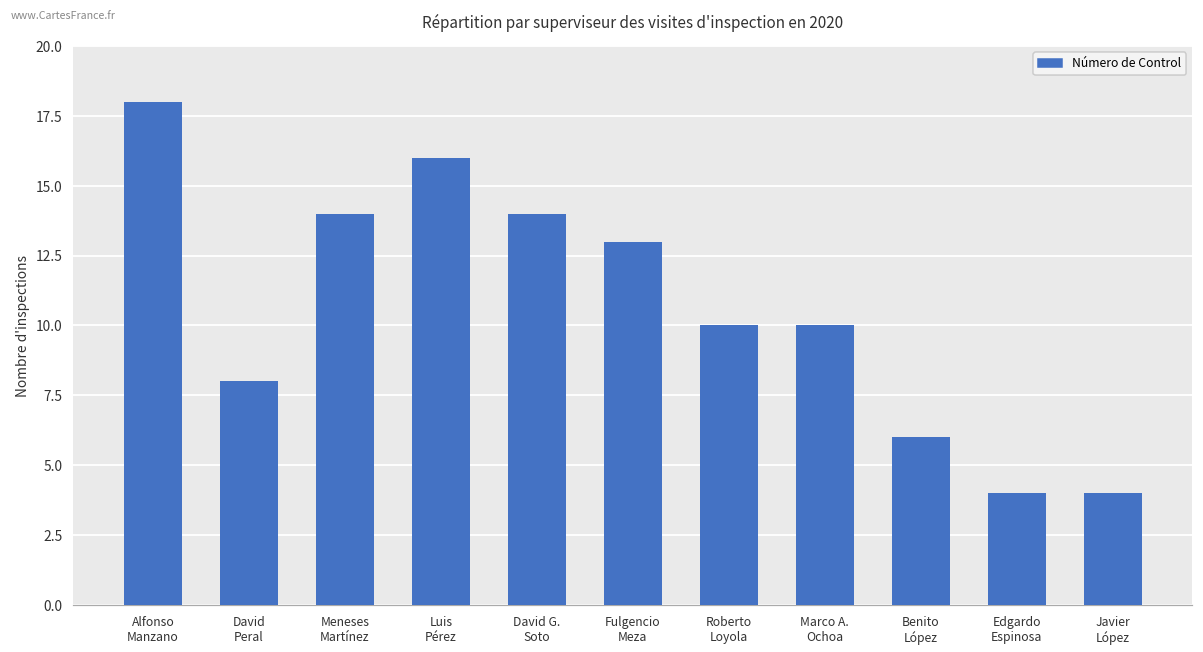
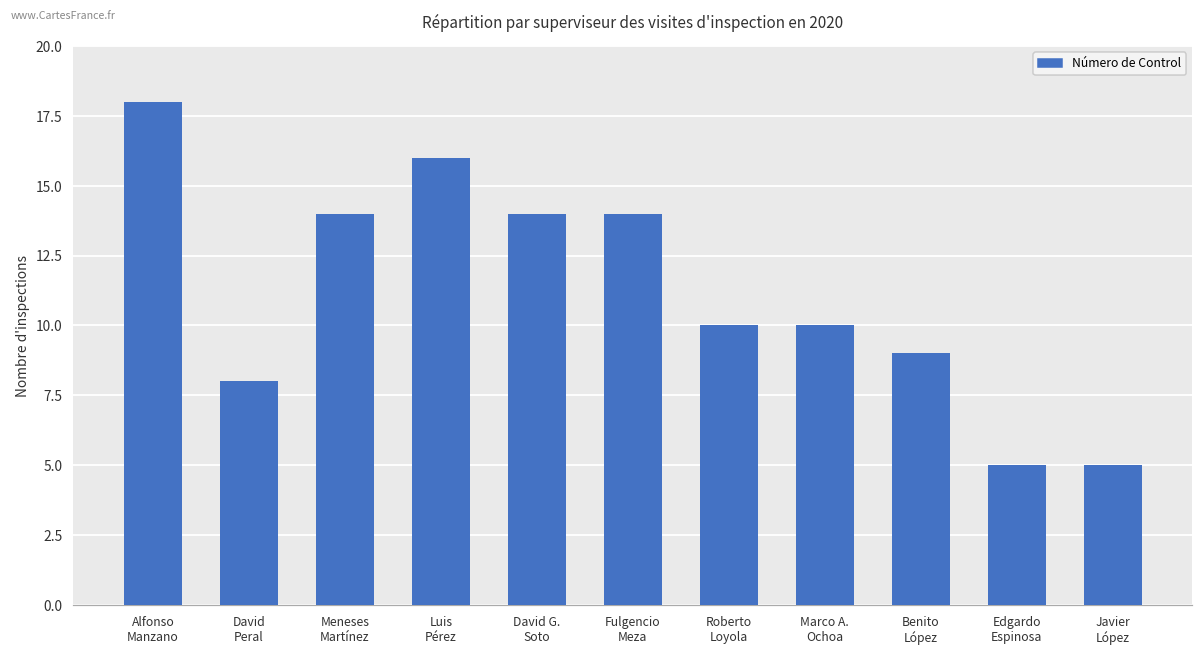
  {
    "Alfonso Manzano": 18,
    "David Peral": 8,
    "Meneses Martínez": 14,
    "Luis Pérez": 16,
    "David G. Soto": 14,
-   "Fulgencio Meza": 13,
+   "Fulgencio Meza": 14,
    "Roberto Loyola": 10,
    "Marco A. Ochoa": 10,
-   "Benito López": 6,
-   "Edgardo Espinosa": 4,
-   "Javier López": 4
+   "Benito López": 9,
+   "Edgardo Espinosa": 5,
+   "Javier López": 5
  }
